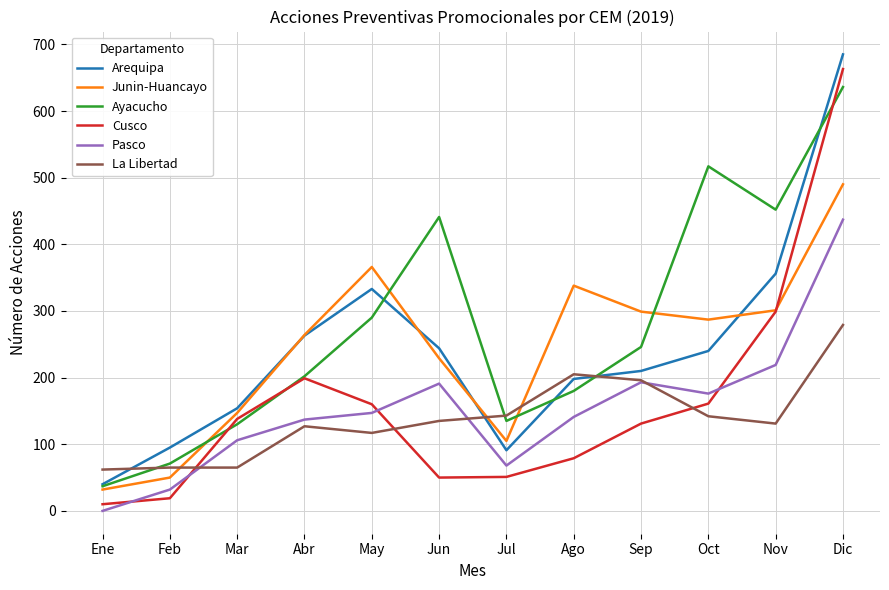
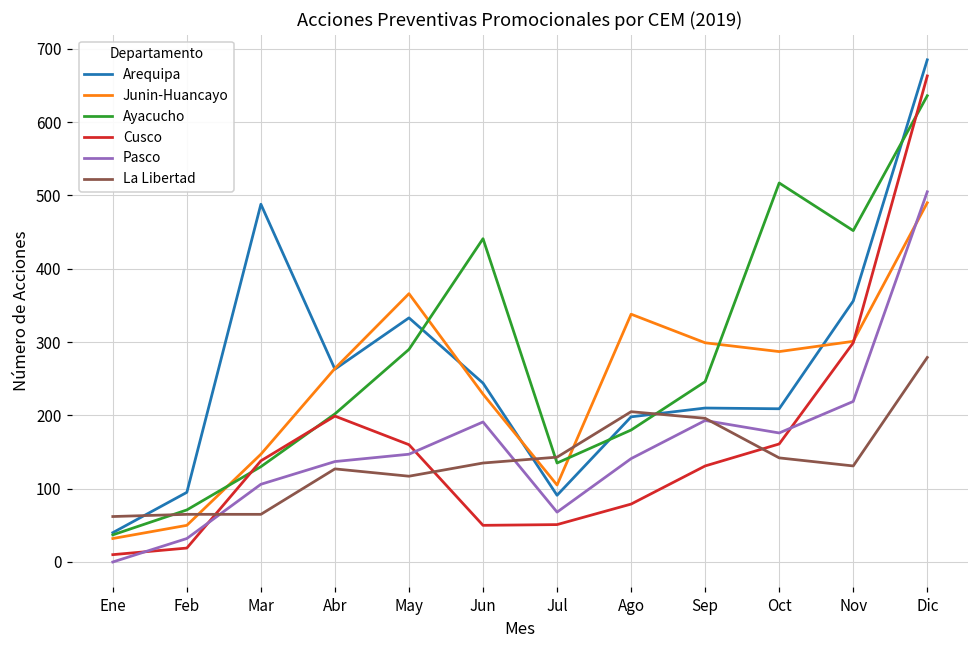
  {
    "Arequipa": {
      "Feb": 100,
-     "Mar": 150,
+     "Mar": 490,
      "May": 330,
      "Jun": 240,
      "Jul": 90,
      "Ago": 200,
      "Sep": 210,
-     "Oct": 240,
+     "Oct": 210,
      "Nov": 360,
      "Dic": 690
    },
    "Junin-Huancayo": {
      "Ene": 30,
      "Feb": 50,
      "Mar": 150,
      "May": 370,
      "Jun": 230,
      "Jul": 110,
      "Ago": 340,
      "Sep": 300,
      "Oct": 290,
      "Dic": 490
    },
    "Ayacucho": {
      "Feb": 70,
      "Mar": 130,
      "May": 290,
      "Jun": 440,
      "Jul": 140,
      "Ago": 180,
      "Sep": 250,
      "Oct": 520,
      "Nov": 450,
      "Dic": 640
    },
    "Cusco": {
      "Ene": 10,
      "Feb": 20,
      "Mar": 140,
      "May": 160,
      "Jun": 50,
      "Jul": 50,
      "Ago": 80,
      "Sep": 130,
      "Oct": 160,
      "Dic": 660
    },
    "Pasco": {
      "Ene": 0,
      "Feb": 30,
      "Mar": 110,
      "Abr": 140,
      "May": 150,
      "Jun": 190,
      "Jul": 70,
      "Ago": 140,
      "Oct": 180,
      "Nov": 220,
-     "Dic": 440
+     "Dic": 510
    },
    "La Libertad": {
      "Ene": 60,
      "Feb": 70,
      "Mar": 70,
      "Abr": 130,
      "May": 120,
      "Jun": 140,
      "Jul": 140,
      "Ago": 210,
      "Oct": 140,
      "Nov": 130,
      "Dic": 280
    }
  }
